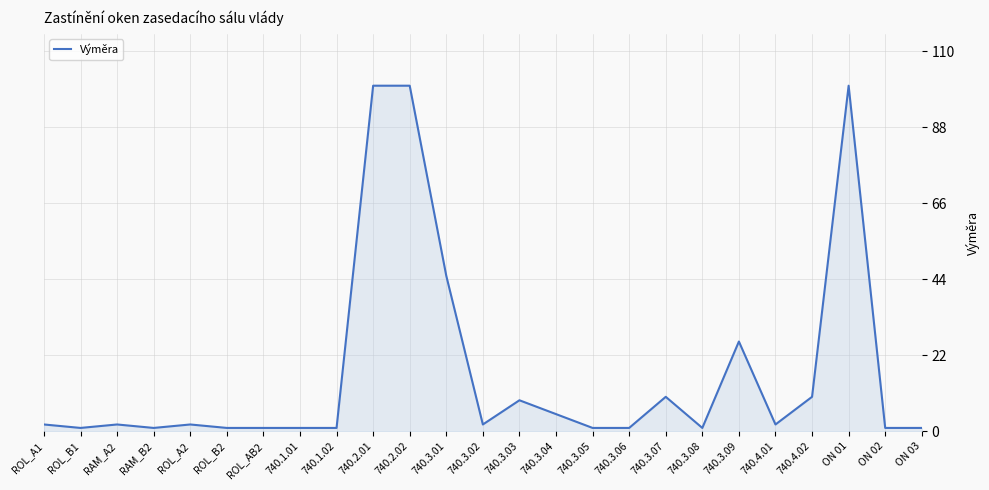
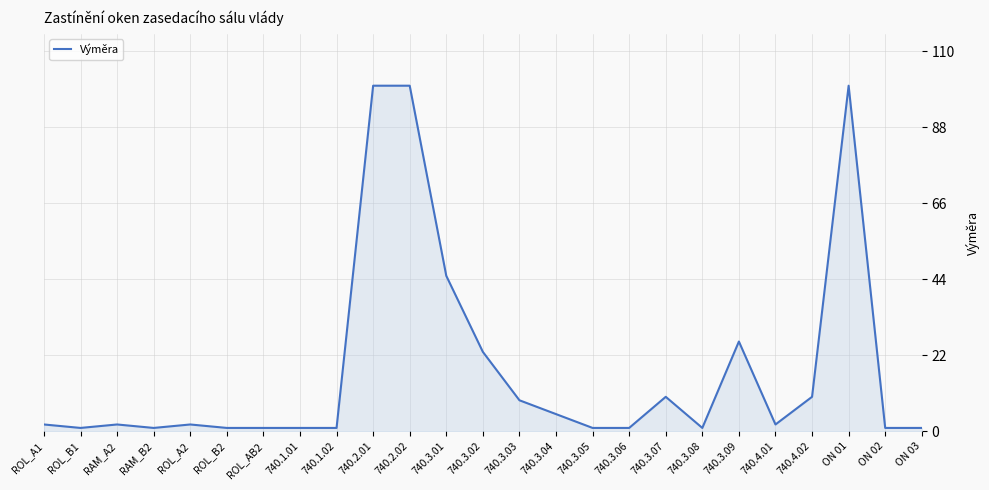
  {
    "ROL_A1": 2,
    "ROL_B1": 1,
    "RAM_A2": 2,
    "RAM_B2": 1,
    "ROL_A2": 2,
    "ROL_B2": 1,
    "ROL_AB2": 1,
    "740.1.01": 1,
    "740.1.02": 1,
    "740.2.01": 100,
    "740.2.02": 100,
    "740.3.01": 45,
-   "740.3.02": 2,
+   "740.3.02": 23,
    "740.3.03": 9,
    "740.3.04": 5,
    "740.3.05": 1,
    "740.3.06": 1,
    "740.3.07": 10,
    "740.3.08": 1,
    "740.3.09": 26,
    "740.4.01": 2,
    "740.4.02": 10,
    "ON 01": 100,
    "ON 02": 1,
    "ON 03": 1
  }
